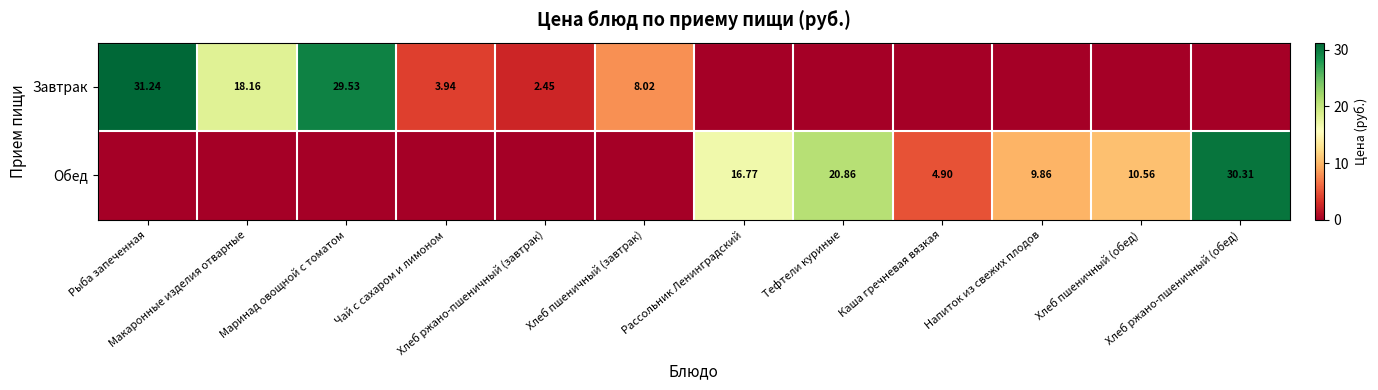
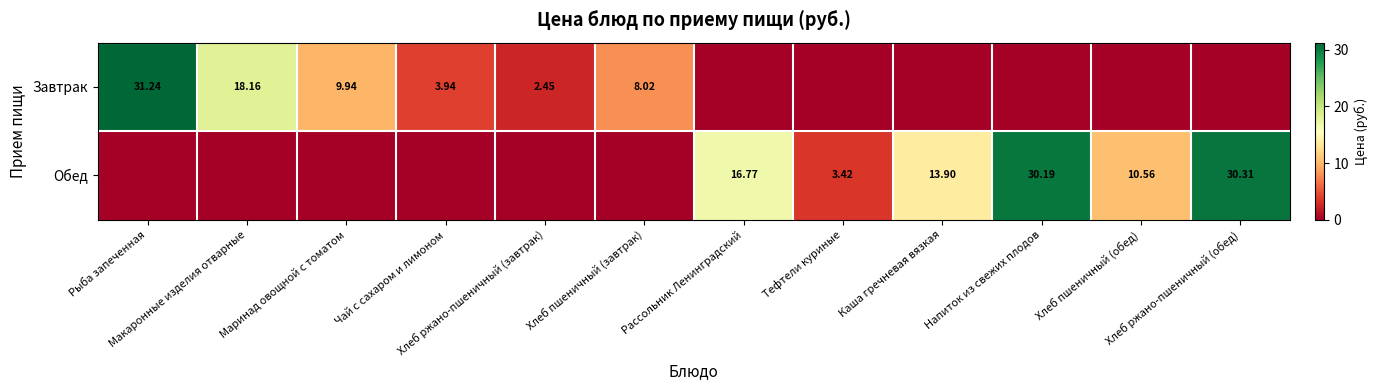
  {
    "Завтрак": {
      "Рыба запеченная": 31.24,
      "Макаронные изделия отварные": 18.16,
-     "Маринад овощной с томатом": 29.53,
+     "Маринад овощной с томатом": 9.94,
      "Чай с сахаром и лимоном": 3.94,
      "Хлеб ржано-пшеничный (завтрак)": 2.45,
      "Хлеб пшеничный (завтрак)": 8.02
    },
    "Обед": {
      "Рассольник Ленинградский": 16.77,
-     "Тефтели куриные": 20.86,
-     "Каша гречневая вязкая": 4.90,
-     "Напиток из свежих плодов": 9.86,
+     "Тефтели куриные": 3.42,
+     "Каша гречневая вязкая": 13.90,
+     "Напиток из свежих плодов": 30.19,
      "Хлеб пшеничный (обед)": 10.56,
      "Хлеб ржано-пшеничный (обед)": 30.31
    }
  }
